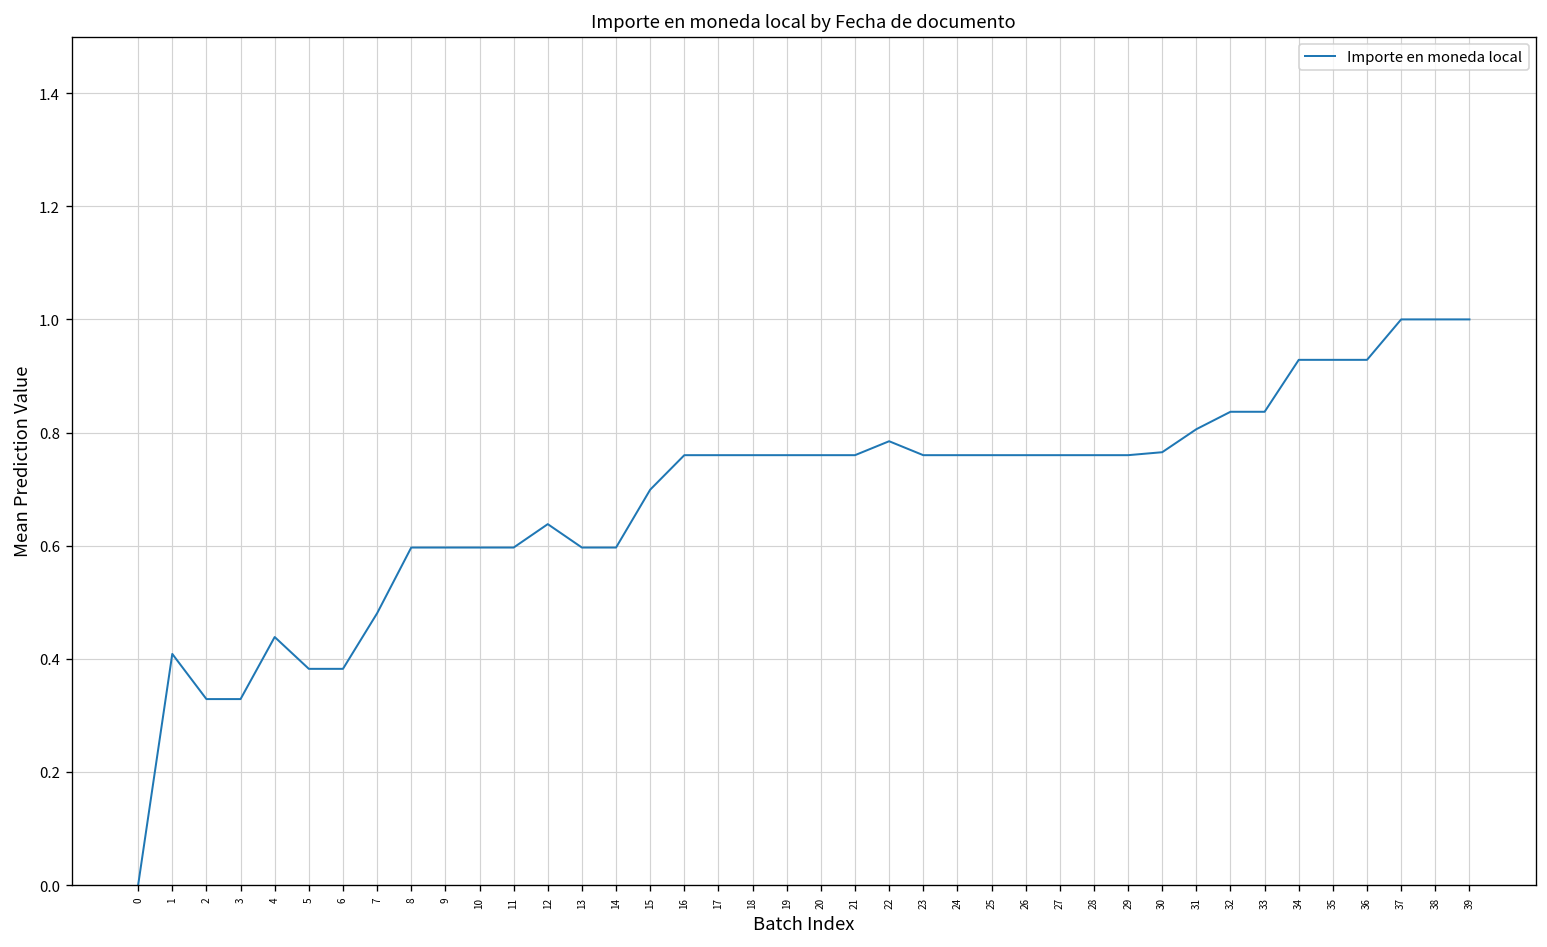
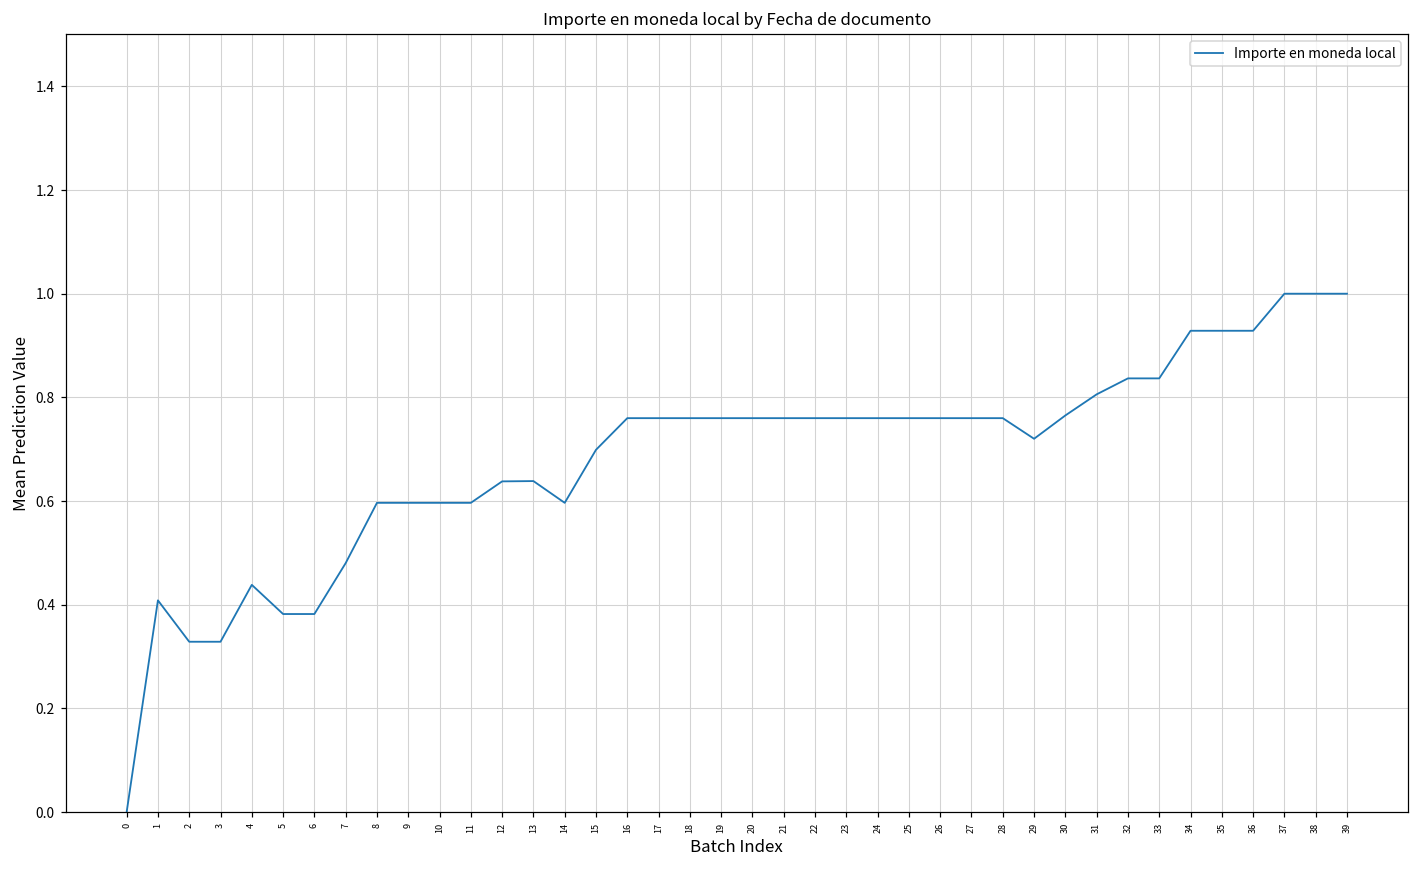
  {
    "0": 0.00,
    "1": 0.41,
    "2": 0.33,
    "3": 0.33,
    "4": 0.44,
    "5": 0.38,
    "6": 0.38,
    "7": 0.48,
    "8": 0.60,
    "9": 0.60,
    "10": 0.60,
    "11": 0.60,
    "12": 0.64,
-   "13": 0.60,
+   "13": 0.64,
    "14": 0.60,
    "15": 0.70,
    "16": 0.76,
    "17": 0.76,
    "18": 0.76,
    "19": 0.76,
    "20": 0.76,
    "21": 0.76,
-   "22": 0.78,
+   "22": 0.76,
    "23": 0.76,
    "24": 0.76,
    "25": 0.76,
    "26": 0.76,
    "27": 0.76,
    "28": 0.76,
-   "29": 0.76,
+   "29": 0.72,
    "30": 0.77,
    "31": 0.81,
    "32": 0.84,
    "33": 0.84,
    "34": 0.93,
    "35": 0.93,
    "36": 0.93,
    "37": 1.00,
    "38": 1.00,
    "39": 1.00
  }
